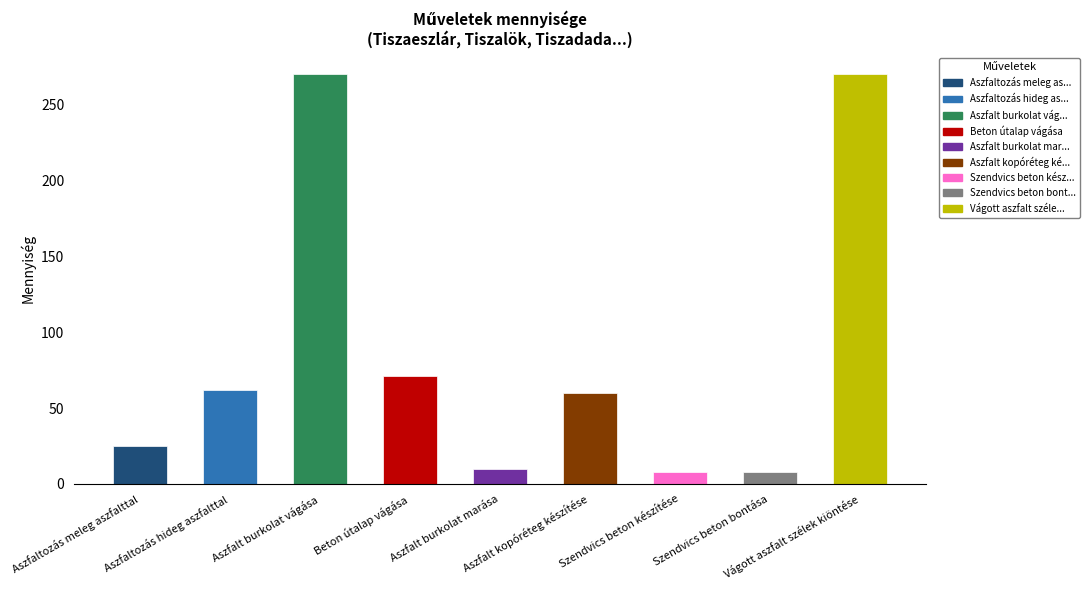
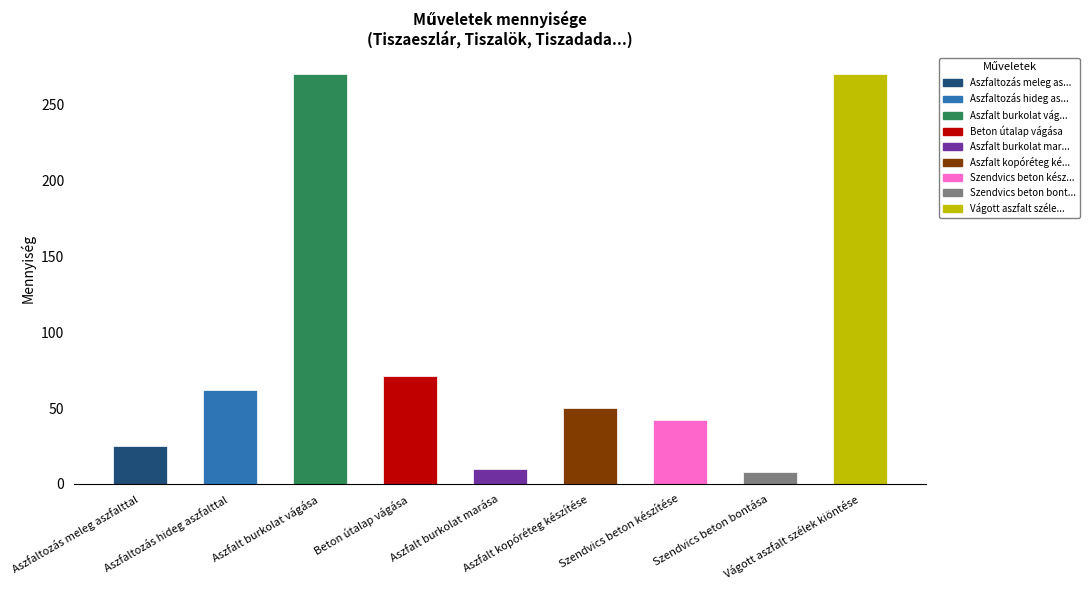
  {
    "Aszfaltozás meleg aszfalttal": 25,
    "Aszfaltozás hideg aszfalttal": 62,
    "Aszfalt burkolat vágása": 270,
    "Beton útalap vágása": 71,
    "Aszfalt burkolat marása": 10,
-   "Aszfalt kopóréteg készítése": 60,
-   "Szendvics beton készítése": 8,
+   "Aszfalt kopóréteg készítése": 50,
+   "Szendvics beton készítése": 42,
    "Szendvics beton bontása": 8,
    "Vágott aszfalt szélek kiöntése": 270
  }
